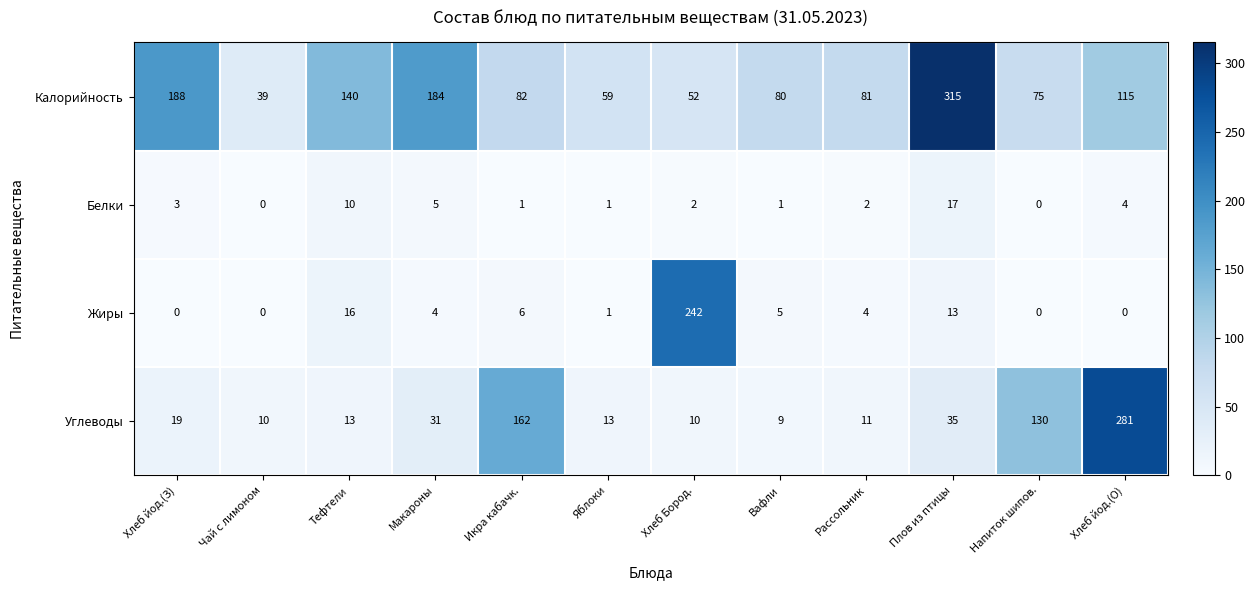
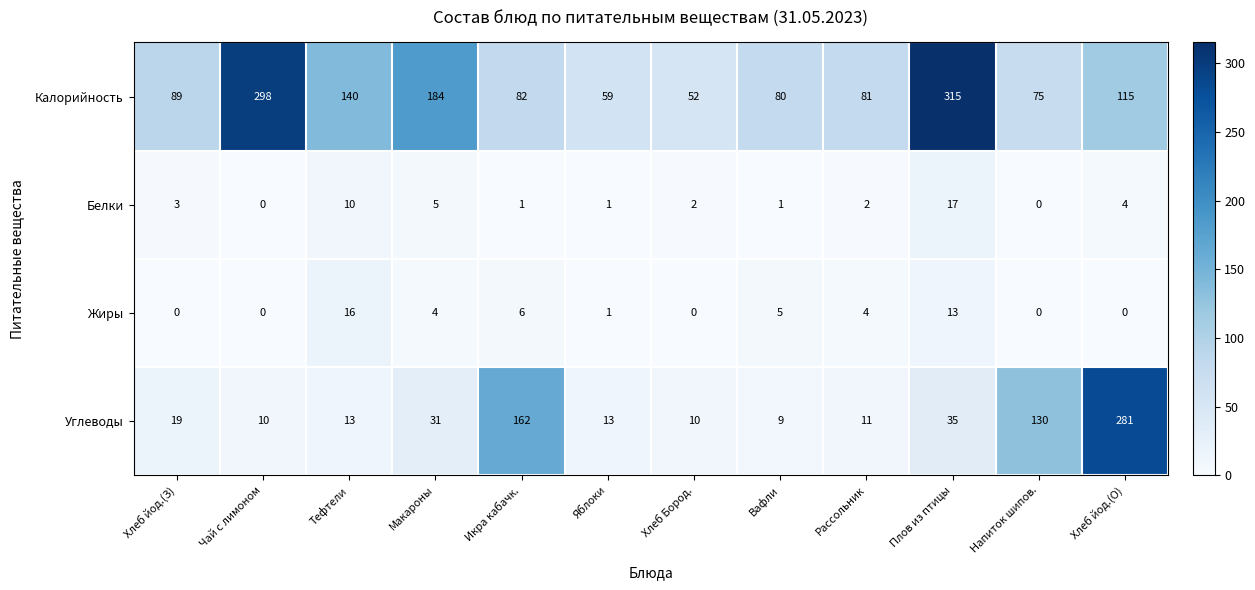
  {
    "Калорийность": {
-     "Хлеб йод.(З)": 188,
-     "Чай с лимоном": 39,
+     "Хлеб йод.(З)": 89,
+     "Чай с лимоном": 298,
      "Тефтели": 140,
      "Макароны": 184,
      "Икра кабачк.": 82,
      "Яблоки": 59,
      "Хлеб Бород.": 52,
      "Вафли": 80,
      "Рассольник": 81,
      "Плов из птицы": 315,
      "Напиток шипов.": 75,
      "Хлеб йод.(О)": 115
    },
    "Белки": {
      "Хлеб йод.(З)": 3,
      "Чай с лимоном": 0,
      "Тефтели": 10,
      "Макароны": 5,
      "Икра кабачк.": 1,
      "Яблоки": 1,
      "Хлеб Бород.": 2,
      "Вафли": 1,
      "Рассольник": 2,
      "Плов из птицы": 17,
      "Напиток шипов.": 0,
      "Хлеб йод.(О)": 4
    },
    "Жиры": {
      "Хлеб йод.(З)": 0,
      "Чай с лимоном": 0,
      "Тефтели": 16,
      "Макароны": 4,
      "Икра кабачк.": 6,
      "Яблоки": 1,
-     "Хлеб Бород.": 242,
+     "Хлеб Бород.": 0,
      "Вафли": 5,
      "Рассольник": 4,
      "Плов из птицы": 13,
      "Напиток шипов.": 0,
      "Хлеб йод.(О)": 0
    },
    "Углеводы": {
      "Хлеб йод.(З)": 19,
      "Чай с лимоном": 10,
      "Тефтели": 13,
      "Макароны": 31,
      "Икра кабачк.": 162,
      "Яблоки": 13,
      "Хлеб Бород.": 10,
      "Вафли": 9,
      "Рассольник": 11,
      "Плов из птицы": 35,
      "Напиток шипов.": 130,
      "Хлеб йод.(О)": 281
    }
  }
